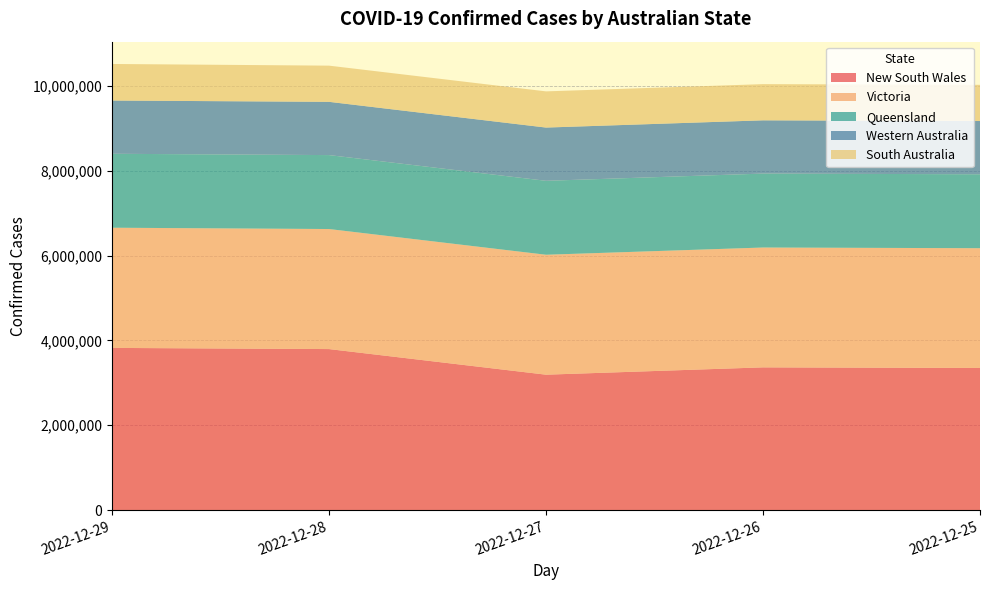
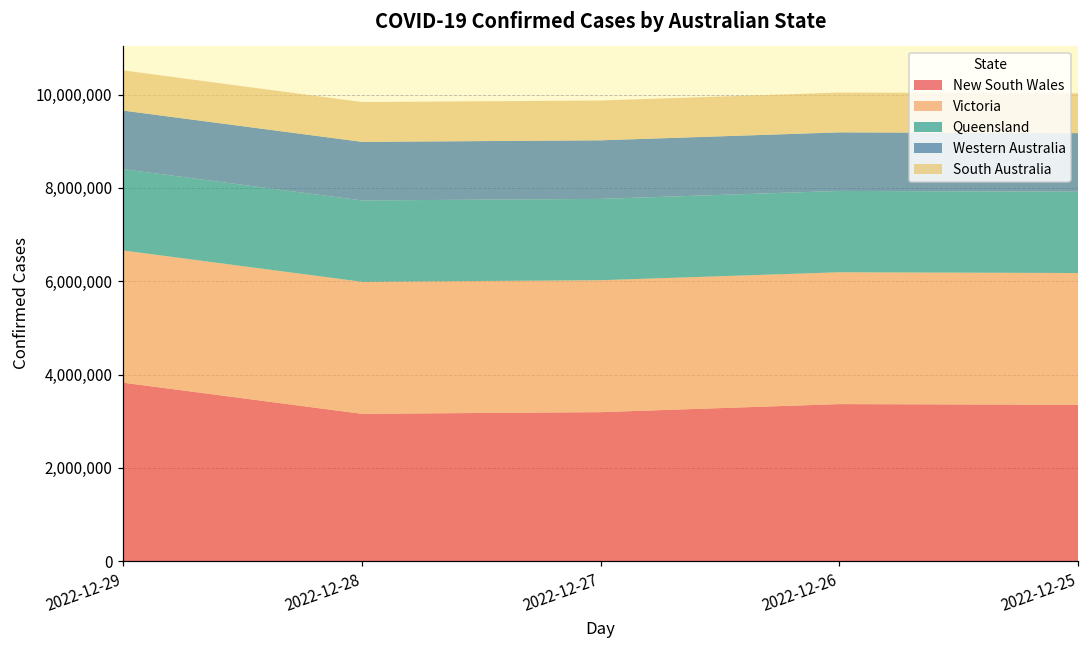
  {
    "New South Wales": {
      "2022-12-29": "3,800,000",
-     "2022-12-28": "3,800,000",
+     "2022-12-28": "3,200,000",
      "2022-12-27": "3,200,000",
      "2022-12-26": "3,400,000",
      "2022-12-25": "3,400,000"
    }
  }
